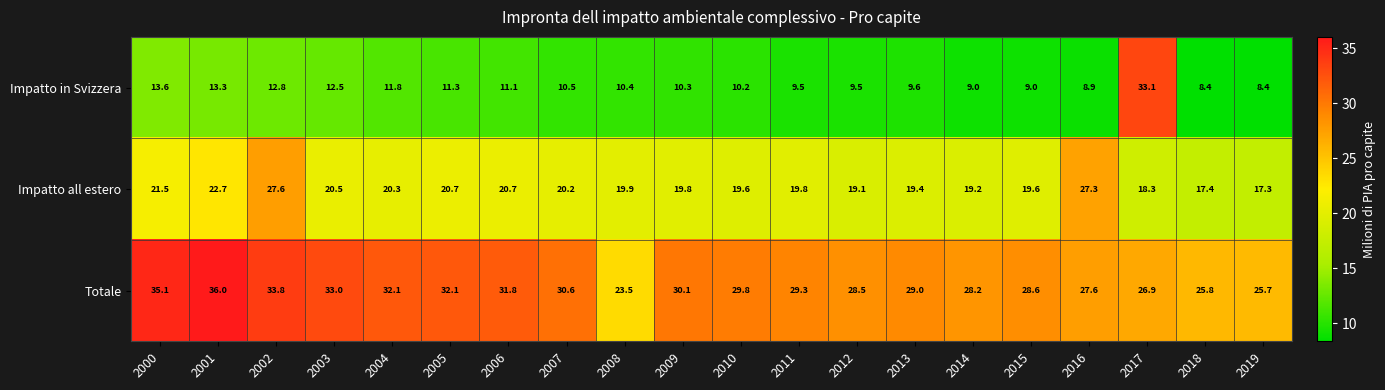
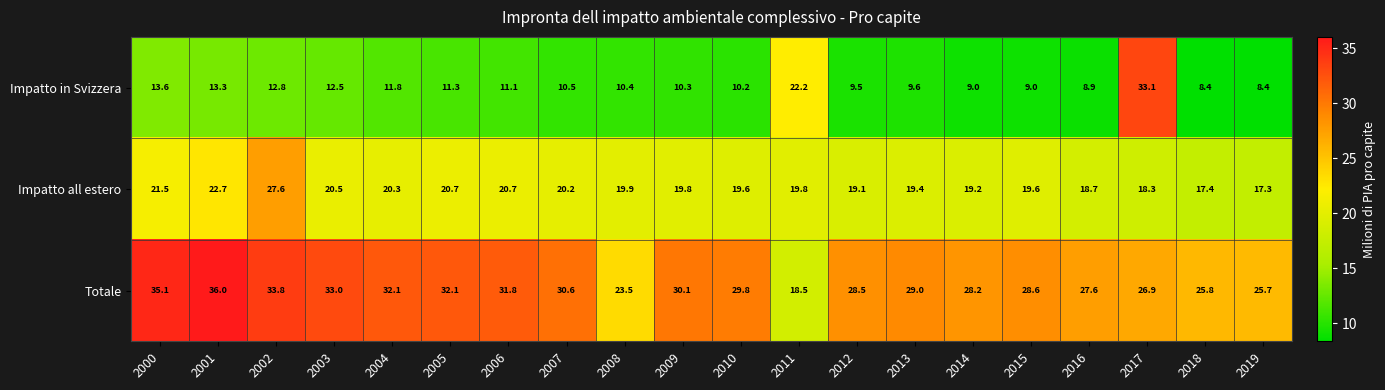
  {
    "Impatto in Svizzera": {
      "2000": 13.6,
      "2001": 13.3,
      "2002": 12.8,
      "2003": 12.5,
      "2004": 11.8,
      "2005": 11.3,
      "2006": 11.1,
      "2007": 10.5,
      "2008": 10.4,
      "2009": 10.3,
      "2010": 10.2,
-     "2011": 9.5,
+     "2011": 22.2,
      "2012": 9.5,
      "2013": 9.6,
      "2014": 9.0,
      "2015": 9.0,
      "2016": 8.9,
      "2017": 33.1,
      "2018": 8.4,
      "2019": 8.4
    },
    "Impatto all estero": {
      "2000": 21.5,
      "2001": 22.7,
      "2002": 27.6,
      "2003": 20.5,
      "2004": 20.3,
      "2005": 20.7,
      "2006": 20.7,
      "2007": 20.2,
      "2008": 19.9,
      "2009": 19.8,
      "2010": 19.6,
      "2011": 19.8,
      "2012": 19.1,
      "2013": 19.4,
      "2014": 19.2,
      "2015": 19.6,
-     "2016": 27.3,
+     "2016": 18.7,
      "2017": 18.3,
      "2018": 17.4,
      "2019": 17.3
    },
    "Totale": {
      "2000": 35.1,
      "2001": 36.0,
      "2002": 33.8,
      "2003": 33.0,
      "2004": 32.1,
      "2005": 32.1,
      "2006": 31.8,
      "2007": 30.6,
      "2008": 23.5,
      "2009": 30.1,
      "2010": 29.8,
-     "2011": 29.3,
+     "2011": 18.5,
      "2012": 28.5,
      "2013": 29.0,
      "2014": 28.2,
      "2015": 28.6,
      "2016": 27.6,
      "2017": 26.9,
      "2018": 25.8,
      "2019": 25.7
    }
  }
